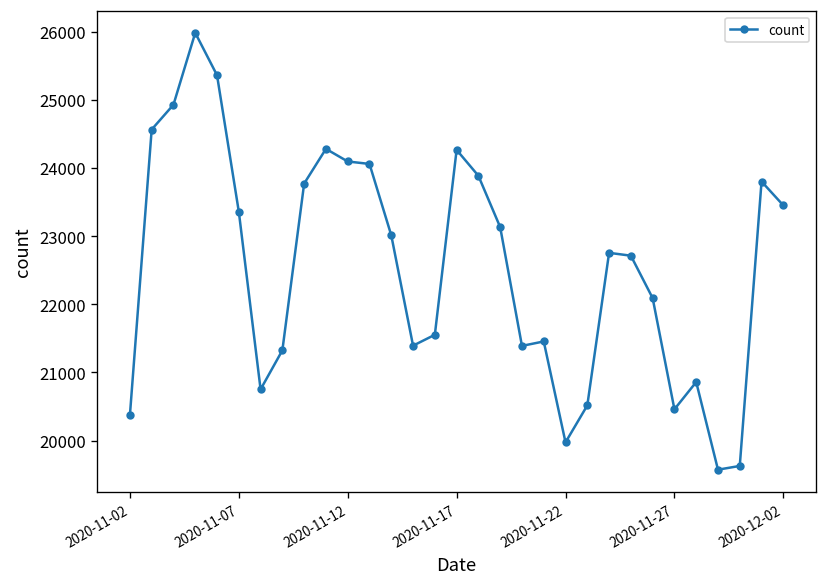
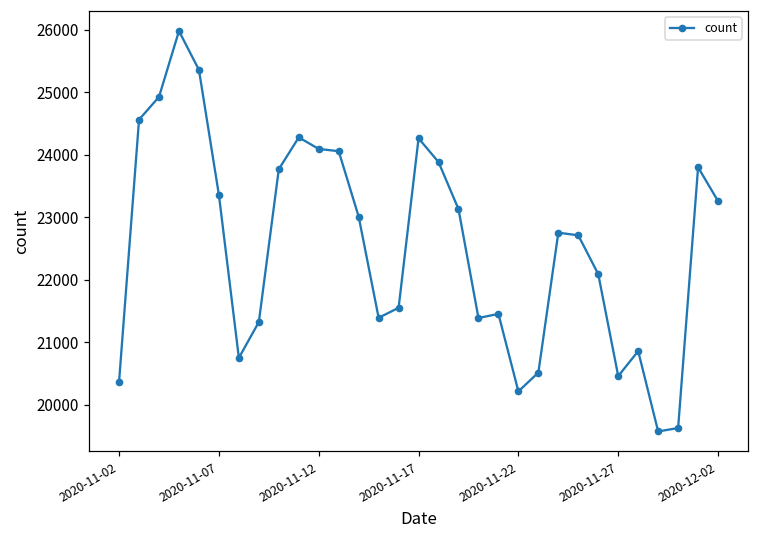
  {
    "2020-11-02": 20400,
    "2020-11-07": 23400,
    "2020-11-12": 24100,
    "2020-11-17": 24300,
-   "2020-11-22": 20000,
+   "2020-11-22": 20200,
    "2020-11-27": 20500,
-   "2020-12-02": 23500
+   "2020-12-02": 23300
  }
